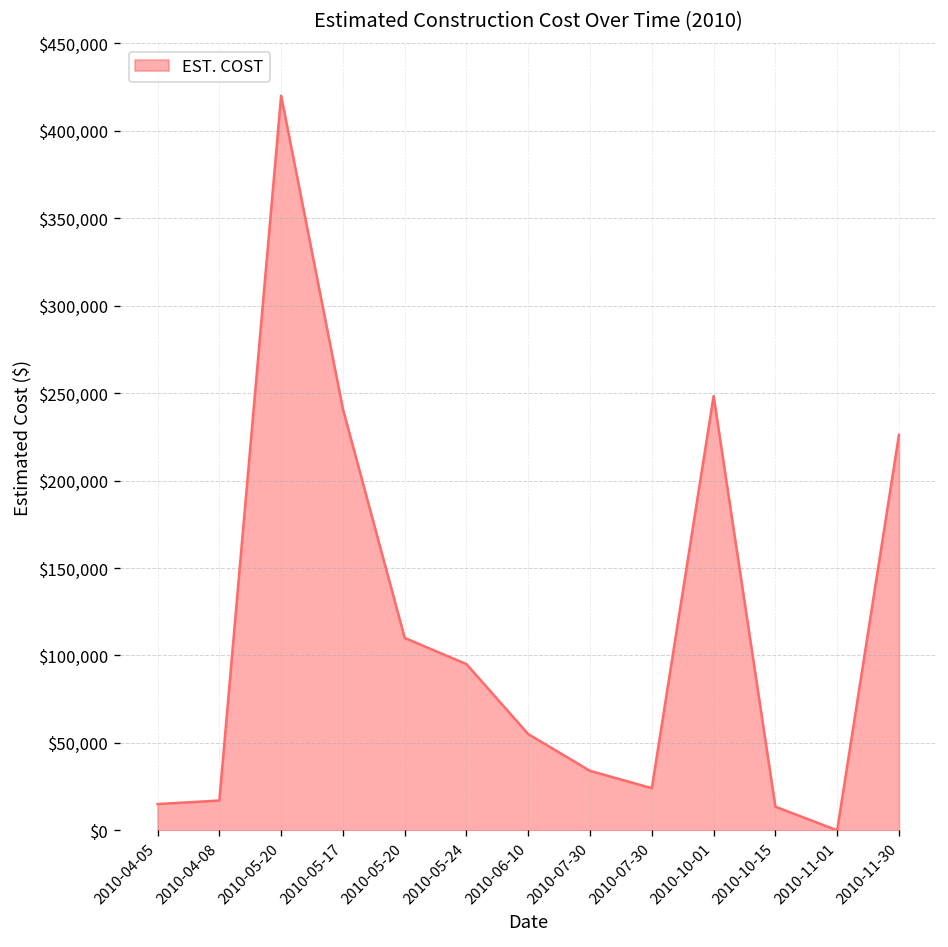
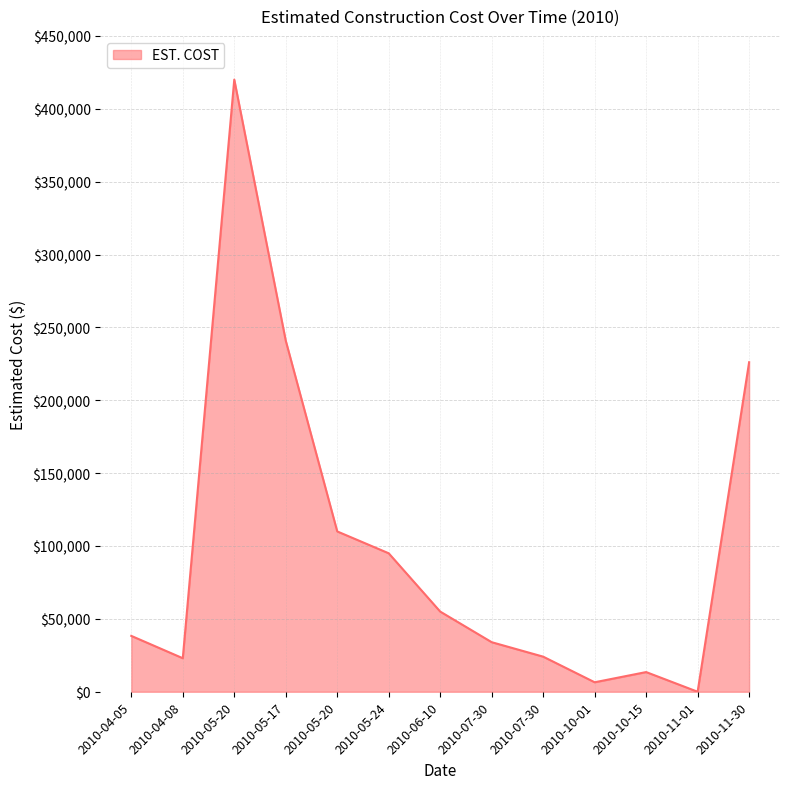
  {
-   "2010-04-05": "$15,000",
-   "2010-04-08": "$17,000",
+   "2010-04-05": "$38,000",
+   "2010-04-08": "$23,000",
    "2010-05-17": "$241,000",
    "2010-05-24": "$95,000",
    "2010-06-10": "$55,000",
-   "2010-10-01": "$248,000",
+   "2010-10-01": "$7,000",
    "2010-10-15": "$14,000",
    "2010-11-01": "$0",
    "2010-11-30": "$226,000"
  }
